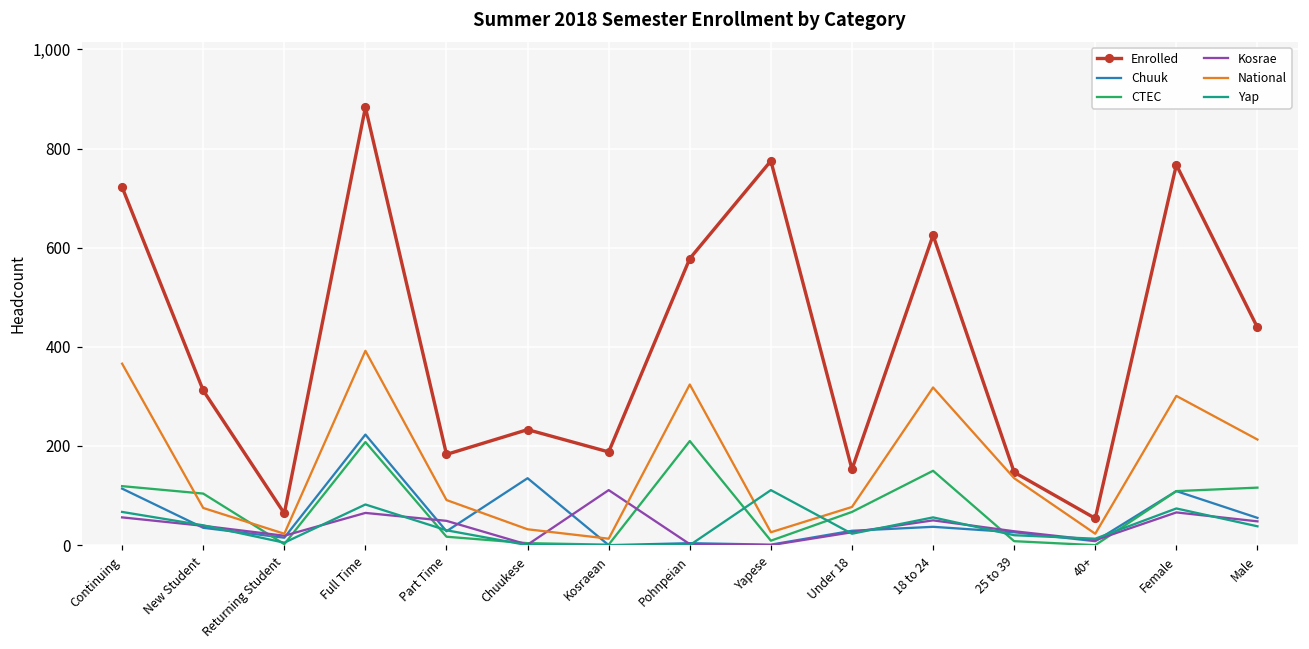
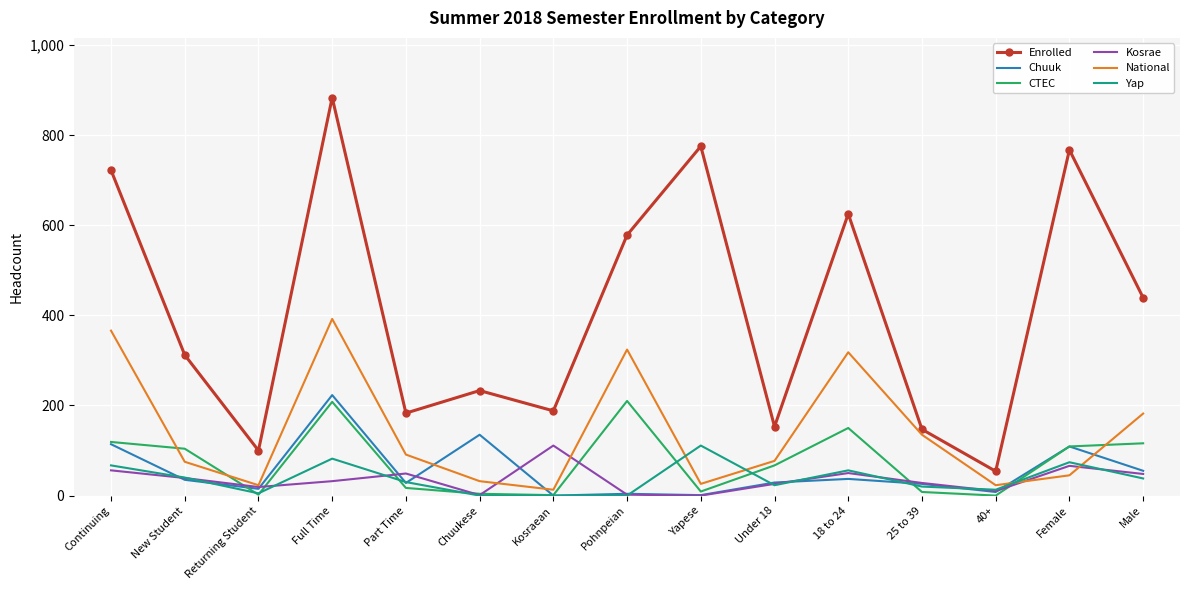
  {
    "Enrolled": {
      "Continuing": 720,
      "New Student": 310,
-     "Returning Student": 60,
+     "Returning Student": 100,
      "Full Time": 880,
      "Part Time": 180,
      "Chuukese": 230,
      "Kosraean": 190,
      "Pohnpeian": 580,
      "Yapese": 780,
      "Under 18": 150,
      "18 to 24": 630,
      "25 to 39": 150,
      "40+": 50,
      "Female": 770,
      "Male": 440
    },
    "Chuuk": {
      "Full Time": 220,
      "Chuukese": 140,
      "18 to 24": 40,
      "Male": 60
    },
    "Kosrae": {
      "Continuing": 60,
-     "Full Time": 70,
+     "Full Time": 30,
      "Part Time": 50,
      "Kosraean": 110,
      "18 to 24": 50,
      "Female": 70,
      "Male": 50
    },
    "National": {
      "Continuing": 370,
      "New Student": 80,
      "Full Time": 390,
      "Part Time": 90,
      "Chuukese": 30,
      "Kosraean": 10,
      "Pohnpeian": 320,
      "Yapese": 30,
      "Under 18": 80,
      "18 to 24": 320,
      "25 to 39": 140,
      "40+": 20,
-     "Female": 300,
-     "Male": 210
+     "Female": 50,
+     "Male": 180
    }
  }
